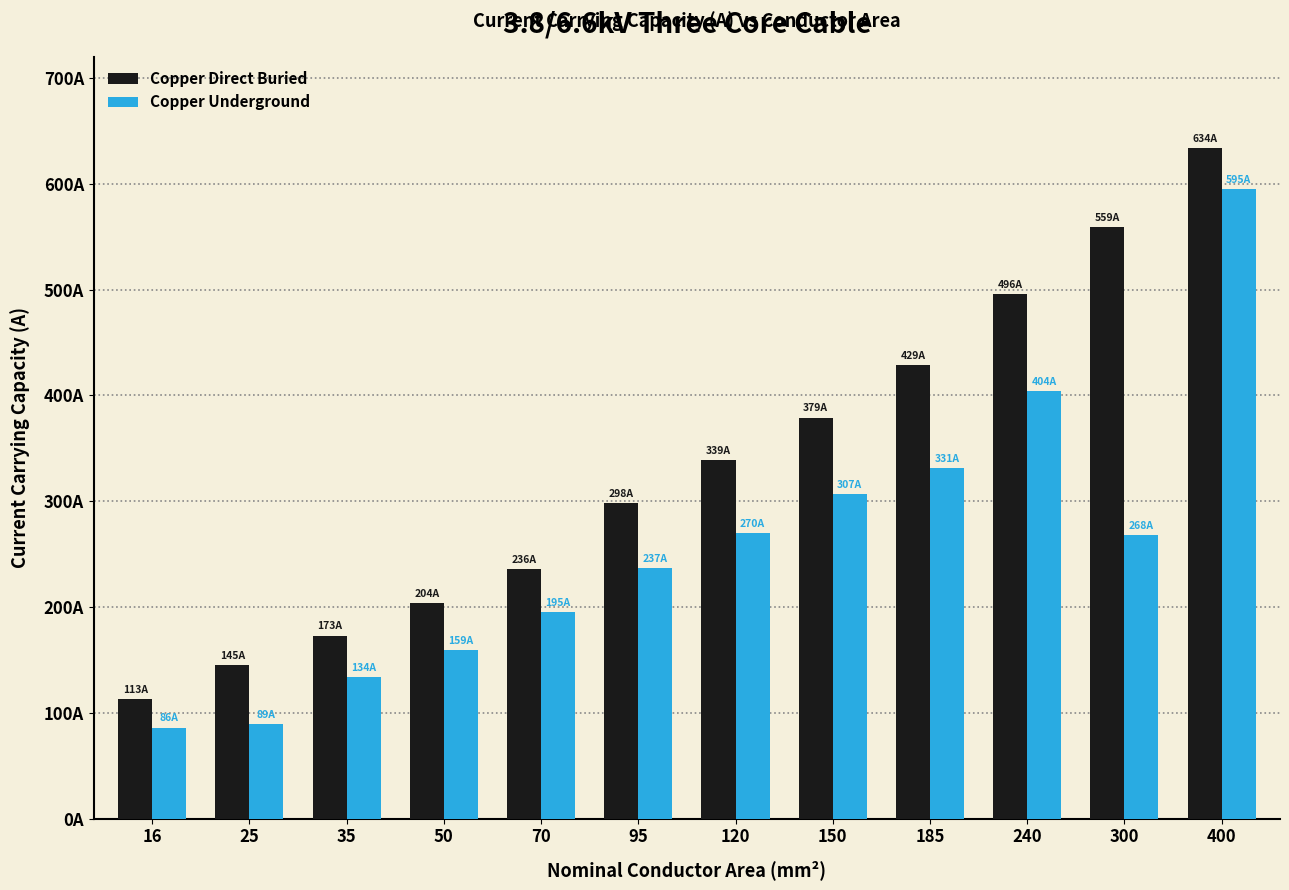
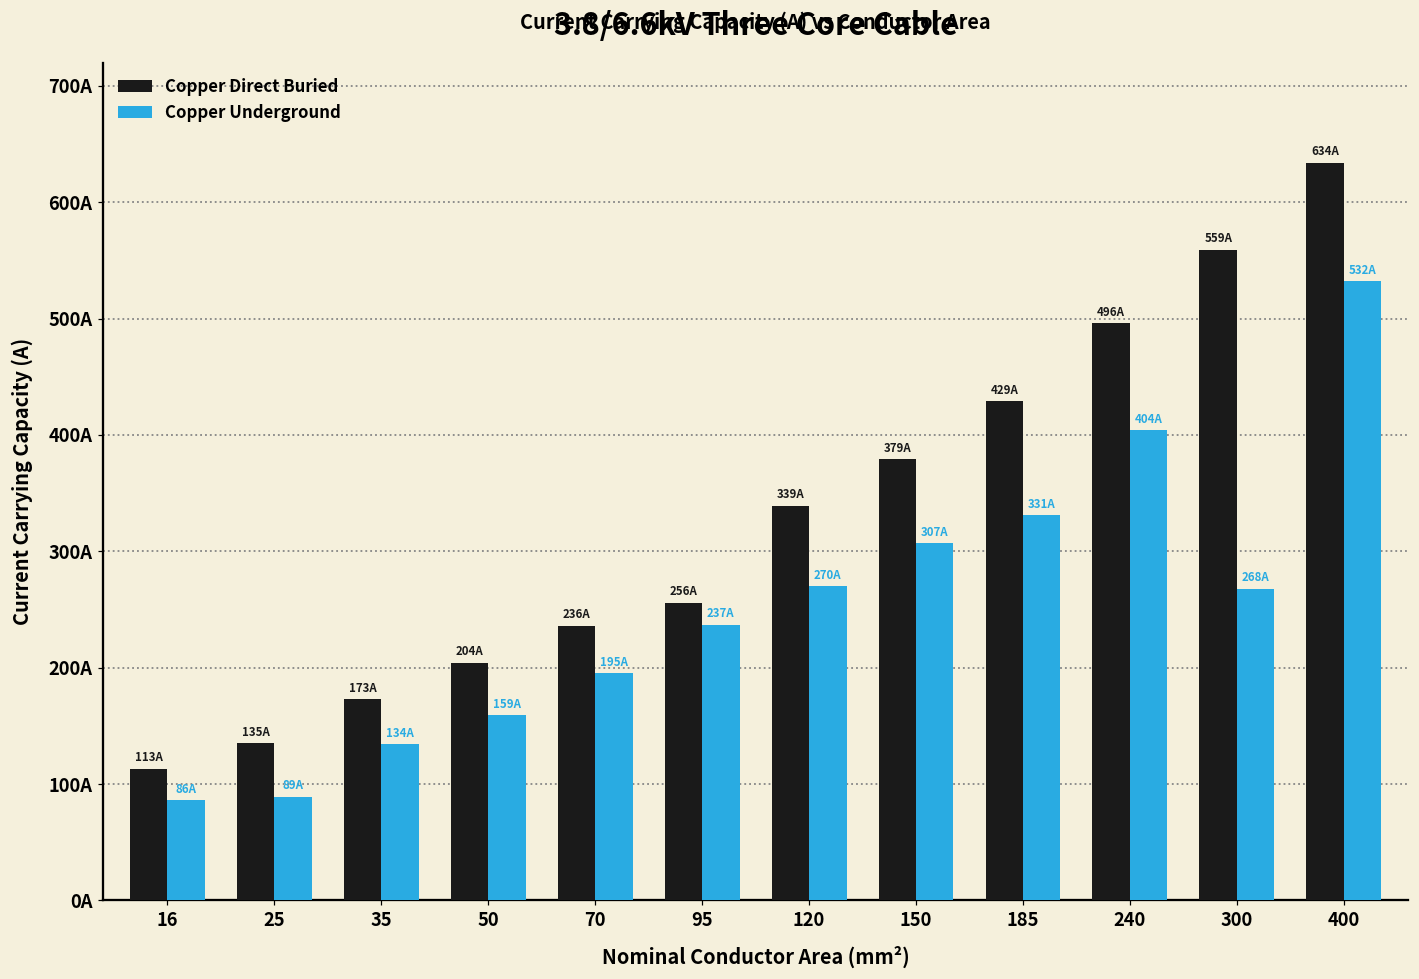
  {
    "Copper Direct Buried": {
      "16": "113A",
-     "25": "145A",
+     "25": "135A",
      "35": "173A",
      "50": "204A",
      "70": "236A",
-     "95": "298A",
+     "95": "256A",
      "120": "339A",
      "150": "379A",
      "185": "429A",
      "240": "496A",
      "300": "559A",
      "400": "634A"
    },
    "Copper Underground": {
      "16": "86A",
      "25": "89A",
      "35": "134A",
      "50": "159A",
      "70": "195A",
      "95": "237A",
      "120": "270A",
      "150": "307A",
      "185": "331A",
      "240": "404A",
      "300": "268A",
-     "400": "595A"
+     "400": "532A"
    }
  }
